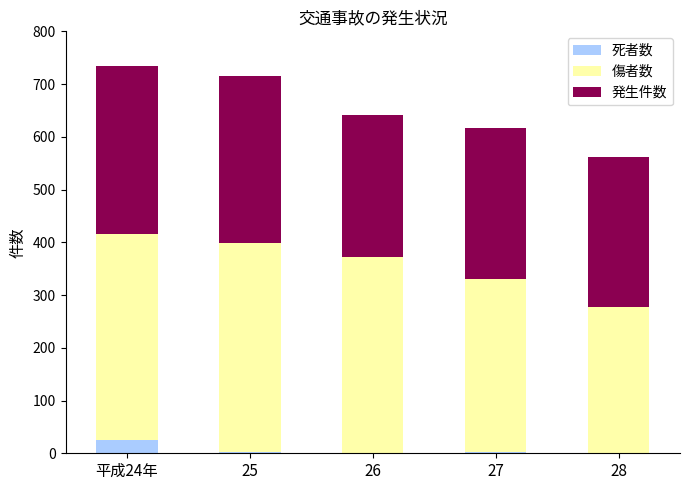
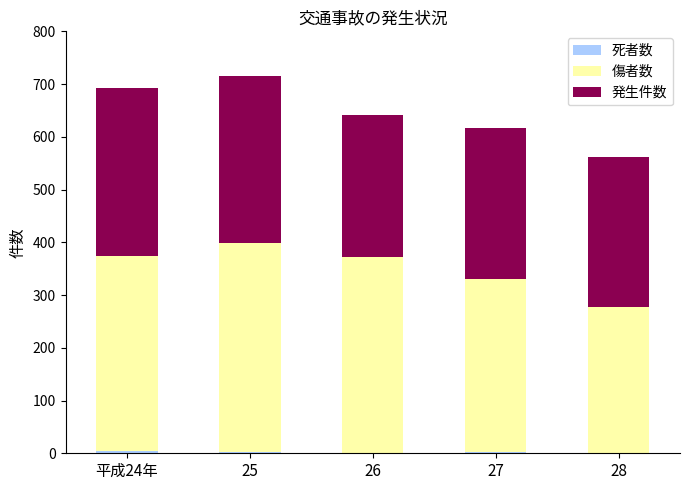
  {
    "死者数": {
-     "平成24年": 30,
+     "平成24年": 0,
      "26": 0,
      "28": 0
    },
    "傷者数": {
-     "平成24年": 390,
+     "平成24年": 370,
      "25": 400,
      "26": 370,
      "27": 330,
      "28": 280
    },
    "発生件数": {
      "平成24年": 320,
      "25": 320,
      "26": 270,
      "27": 290,
      "28": 280
    }
  }
